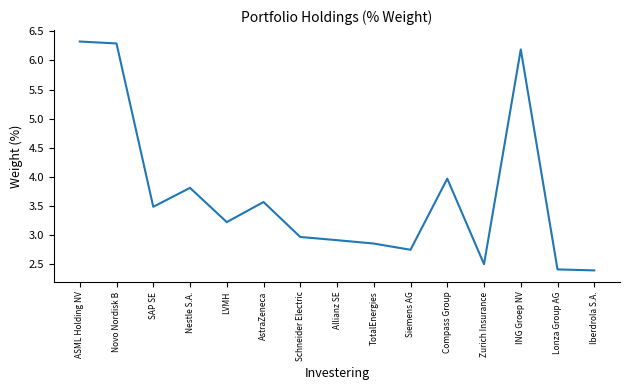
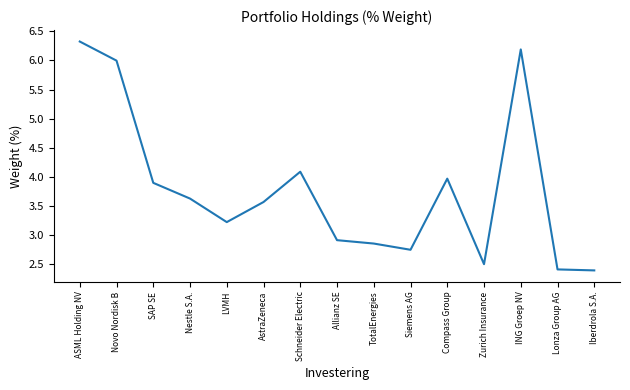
  {
    "ASML Holding NV": 6.3,
-   "Novo Nordisk B": 6.3,
-   "SAP SE": 3.5,
-   "Nestle S.A.": 3.8,
+   "Novo Nordisk B": 6.0,
+   "SAP SE": 3.9,
+   "Nestle S.A.": 3.6,
    "LVMH": 3.2,
    "AstraZeneca": 3.6,
-   "Schneider Electric": 3.0,
+   "Schneider Electric": 4.1,
    "Allianz SE": 2.9,
    "TotalEnergies": 2.9,
    "Siemens AG": 2.8,
    "Compass Group": 4.0,
    "Zurich Insurance": 2.5,
    "ING Groep NV": 6.2,
    "Lonza Group AG": 2.4,
    "Iberdrola S.A.": 2.4
  }
